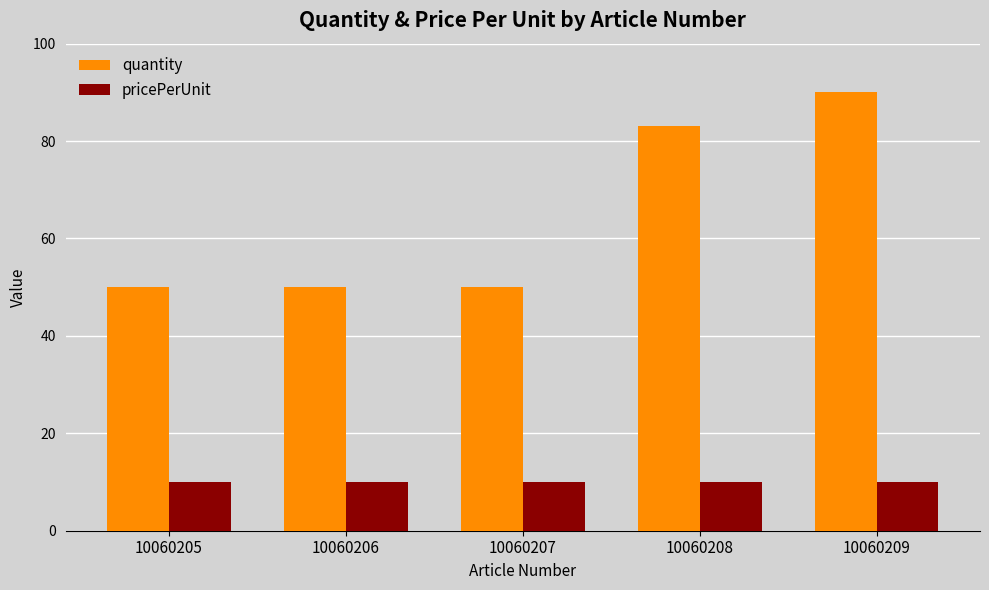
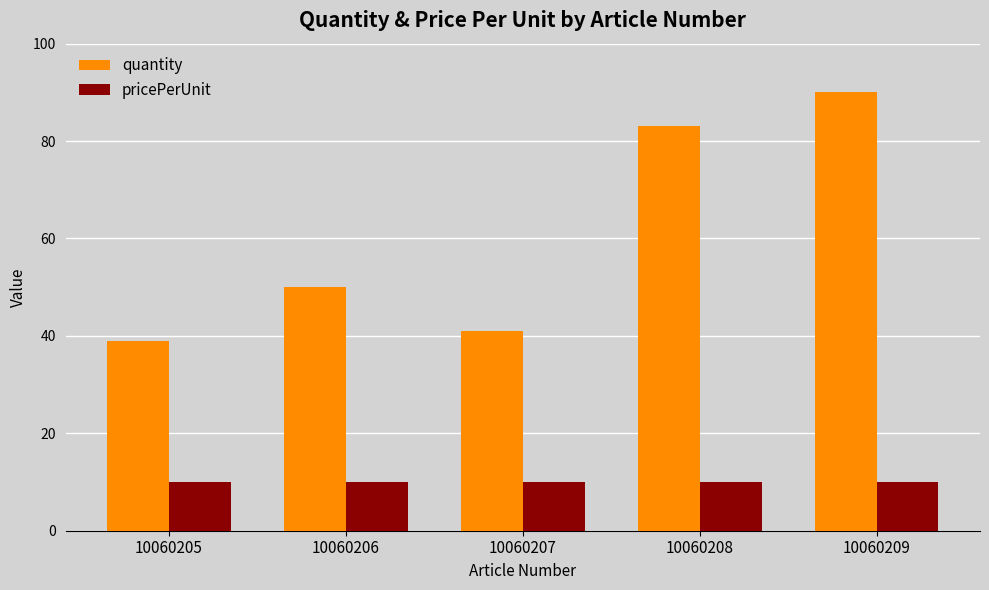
  {
    "quantity": {
-     "10060205": 50,
+     "10060205": 39,
      "10060206": 50,
-     "10060207": 50,
+     "10060207": 41,
      "10060208": 83,
      "10060209": 90
    },
    "pricePerUnit": {
      "10060205": 10,
      "10060206": 10,
      "10060207": 10,
      "10060208": 10,
      "10060209": 10
    }
  }
